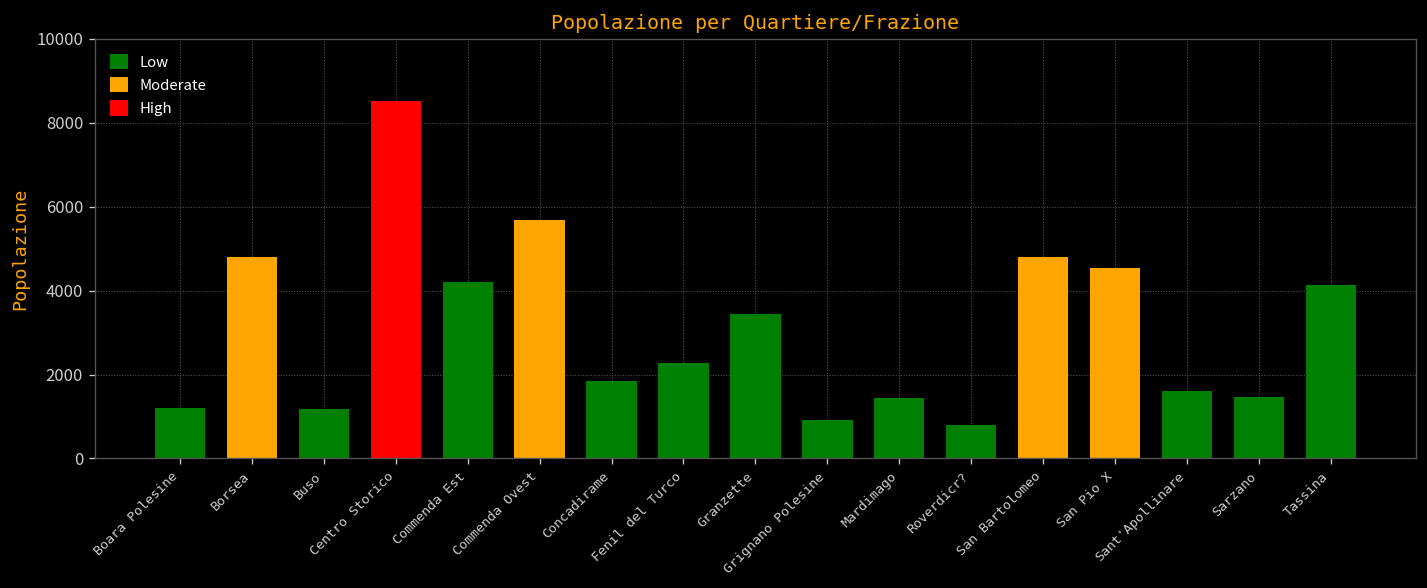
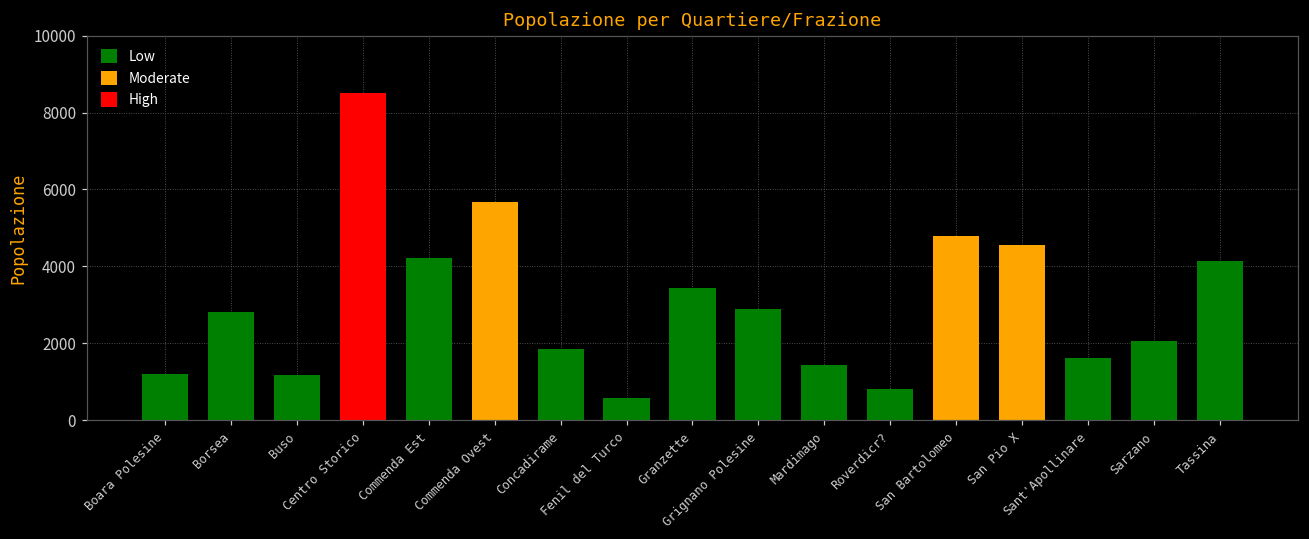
  {
    "Boara Polesine": 1200,
-   "Borsea": 4800,
+   "Borsea": 2800,
    "Buso": 1200,
    "Centro Storico": 8500,
    "Commenda Est": 4200,
    "Commenda Ovest": 5700,
    "Concadirame": 1800,
-   "Fenil del Turco": 2300,
+   "Fenil del Turco": 600,
    "Granzette": 3400,
-   "Grignano Polesine": 900,
+   "Grignano Polesine": 2900,
    "Mardimago": 1400,
    "Roverdicr?": 800,
    "San Bartolomeo": 4800,
    "San Pio X": 4500,
    "Sant'Apollinare": 1600,
-   "Sarzano": 1500,
+   "Sarzano": 2100,
    "Tassina": 4100
  }
